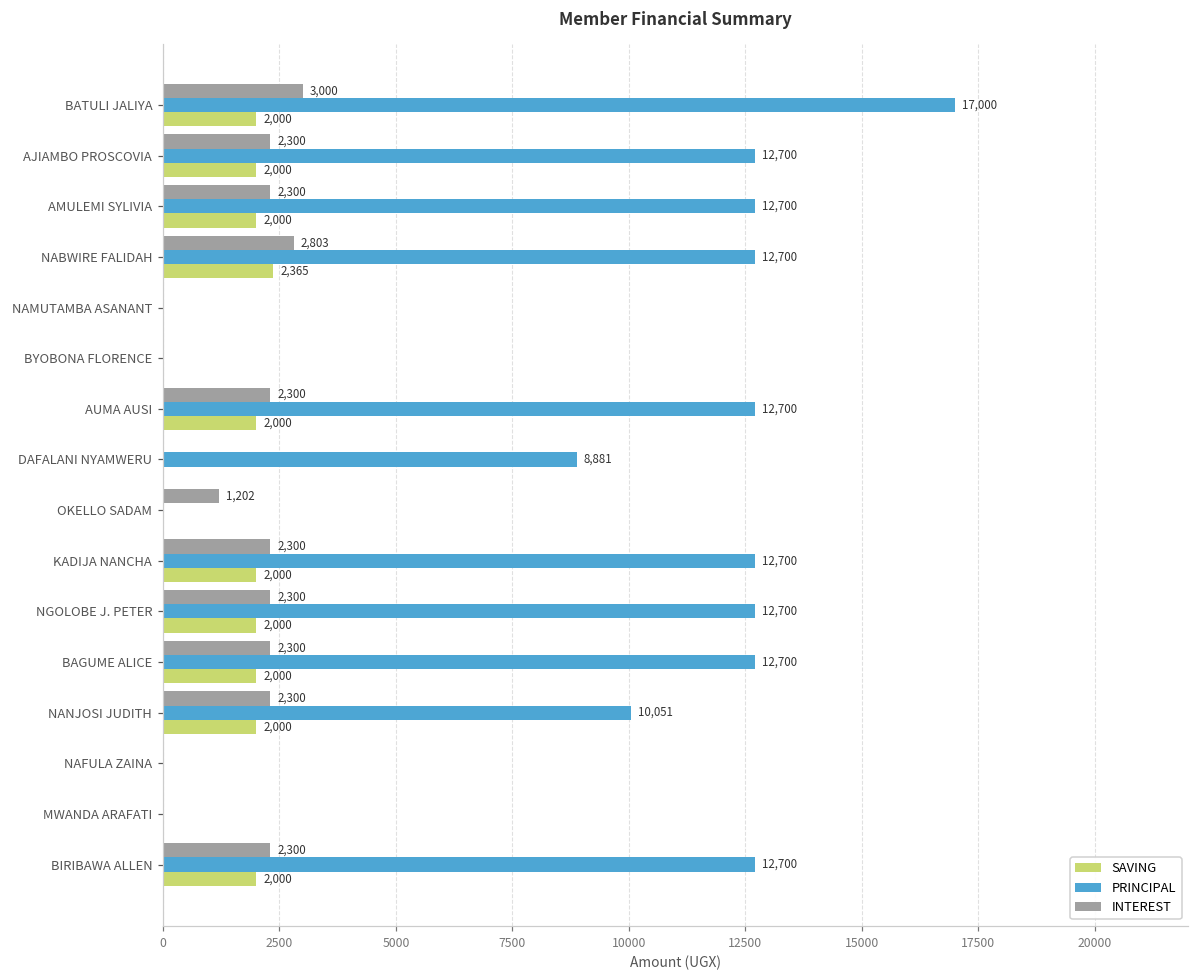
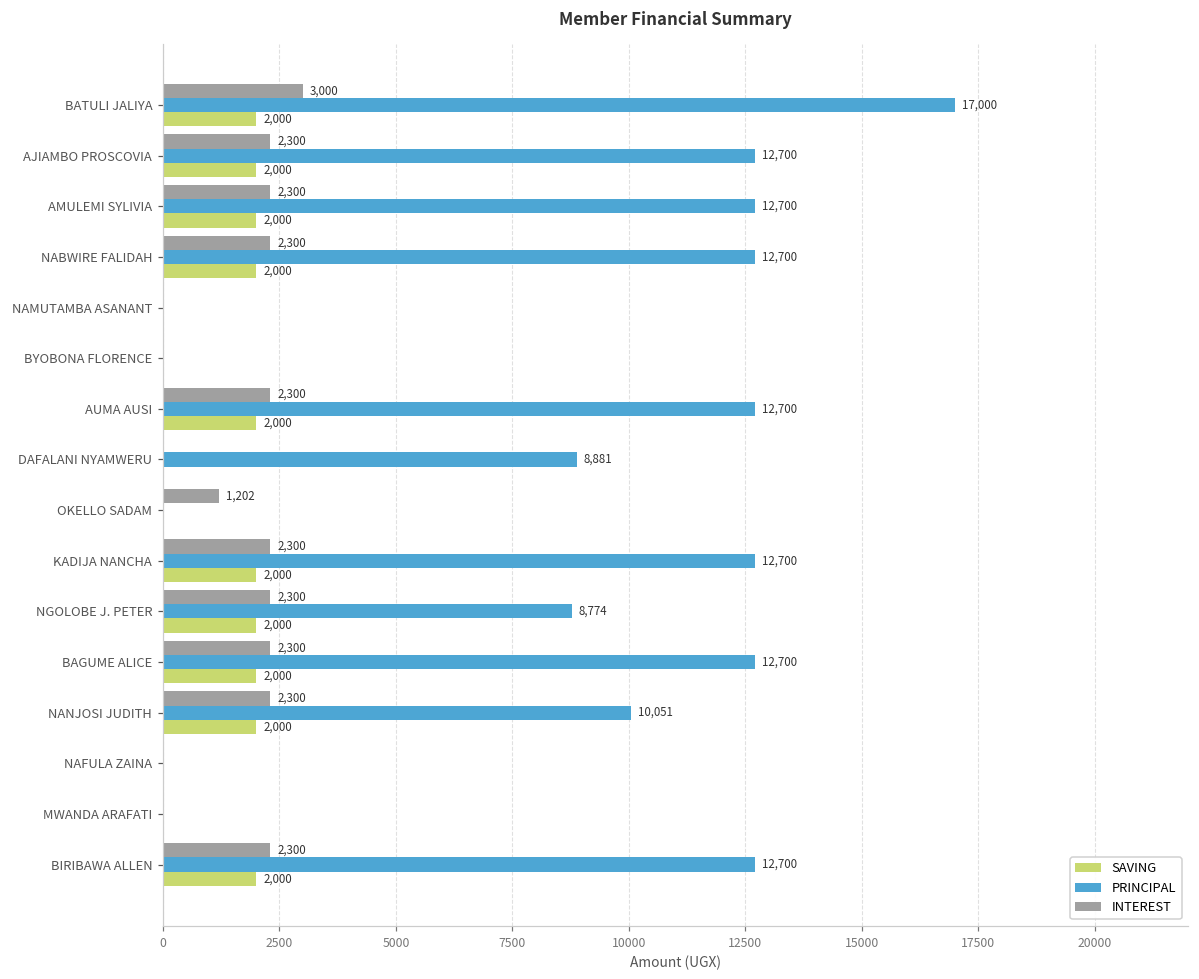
  {
    "SAVING": {
      "BATULI JALIYA": "2,000",
      "AJIAMBO PROSCOVIA": "2,000",
      "AMULEMI SYLIVIA": "2,000",
-     "NABWIRE FALIDAH": "2,365",
+     "NABWIRE FALIDAH": "2,000",
      "AUMA AUSI": "2,000",
      "KADIJA NANCHA": "2,000",
      "NGOLOBE J. PETER": "2,000",
      "BAGUME ALICE": "2,000",
      "NANJOSI JUDITH": "2,000",
      "BIRIBAWA ALLEN": "2,000"
    },
    "PRINCIPAL": {
      "BATULI JALIYA": "17,000",
      "AJIAMBO PROSCOVIA": "12,700",
      "AMULEMI SYLIVIA": "12,700",
      "NABWIRE FALIDAH": "12,700",
      "AUMA AUSI": "12,700",
      "DAFALANI NYAMWERU": "8,881",
      "KADIJA NANCHA": "12,700",
-     "NGOLOBE J. PETER": "12,700",
+     "NGOLOBE J. PETER": "8,774",
      "BAGUME ALICE": "12,700",
      "NANJOSI JUDITH": "10,051",
      "BIRIBAWA ALLEN": "12,700"
    },
    "INTEREST": {
      "BATULI JALIYA": "3,000",
      "AJIAMBO PROSCOVIA": "2,300",
      "AMULEMI SYLIVIA": "2,300",
-     "NABWIRE FALIDAH": "2,803",
+     "NABWIRE FALIDAH": "2,300",
      "AUMA AUSI": "2,300",
      "OKELLO SADAM": "1,202",
      "KADIJA NANCHA": "2,300",
      "NGOLOBE J. PETER": "2,300",
      "BAGUME ALICE": "2,300",
      "NANJOSI JUDITH": "2,300",
      "BIRIBAWA ALLEN": "2,300"
    }
  }
